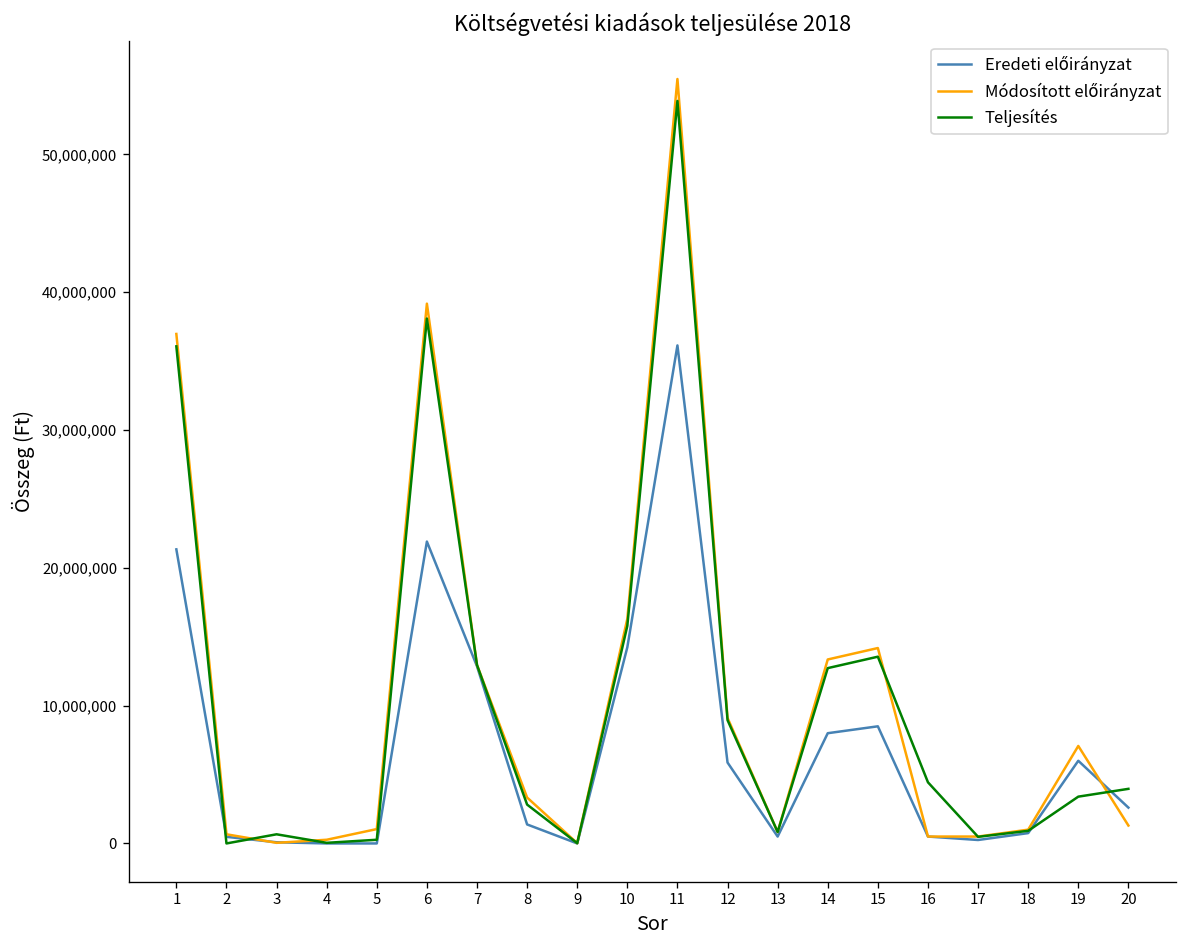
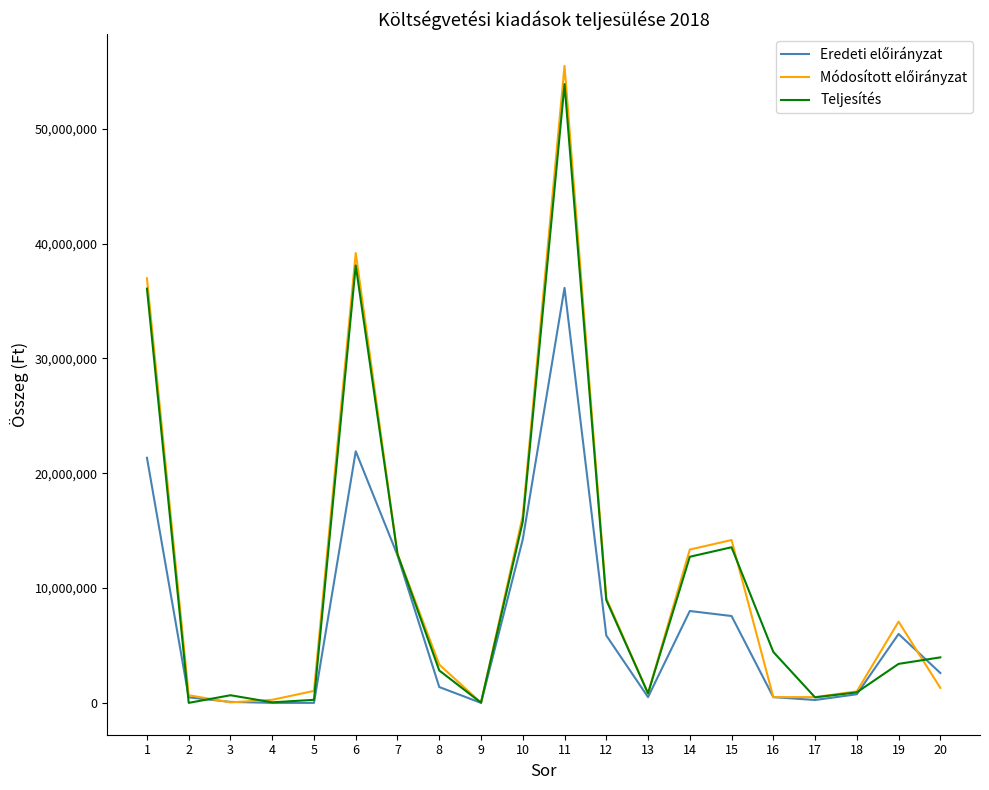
  {
    "Eredeti előirányzat": {
      "1": "21,300,000",
      "5": "0",
      "6": "21,900,000",
      "8": "1,400,000",
      "10": "14,200,000",
      "11": "36,100,000",
      "12": "5,900,000",
      "13": "500,000",
      "14": "8,000,000",
-     "15": "8,500,000",
+     "15": "7,600,000",
      "17": "300,000",
      "19": "6,000,000",
      "20": "2,600,000"
    },
    "Módosított előirányzat": {
      "1": "37,000,000",
      "4": "300,000",
      "5": "1,000,000",
      "6": "39,200,000",
      "8": "3,300,000",
      "10": "16,300,000",
      "11": "55,500,000",
      "14": "13,400,000",
      "15": "14,200,000",
      "19": "7,100,000",
      "20": "1,300,000"
    },
    "Teljesítés": {
      "1": "36,100,000",
      "2": "0",
      "3": "700,000",
      "5": "300,000",
      "6": "38,100,000",
      "8": "2,800,000",
      "10": "15,800,000",
      "11": "53,900,000",
      "14": "12,700,000",
      "15": "13,600,000",
      "16": "4,400,000",
      "19": "3,400,000",
      "20": "4,000,000"
    }
  }
